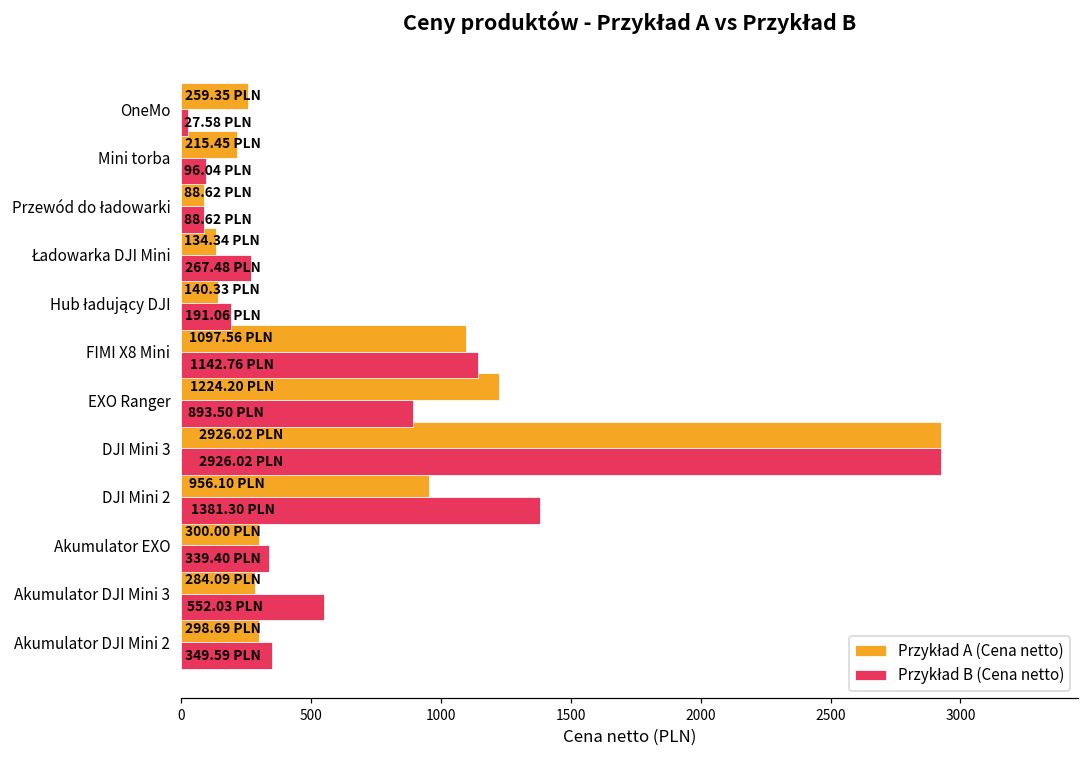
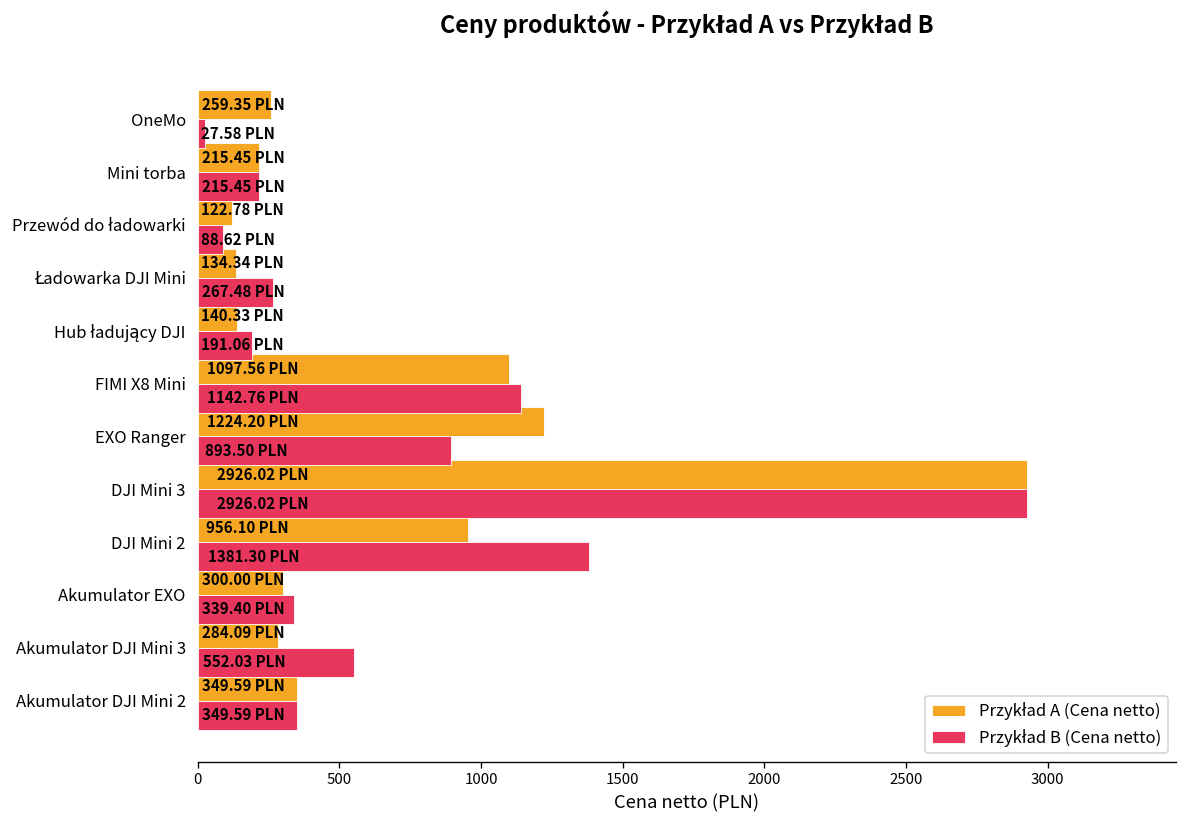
  {
    "Przykład A (Cena netto)": {
      "OneMo": 259.35,
      "Mini torba": 215.45,
-     "Przewód do ładowarki": 88.62,
+     "Przewód do ładowarki": 122.78,
      "Ładowarka DJI Mini": 134.34,
      "Hub ładujący DJI": 140.33,
      "FIMI X8 Mini": 1097.56,
      "EXO Ranger": 1224.20,
      "DJI Mini 3": 2926.02,
      "DJI Mini 2": 956.10,
      "Akumulator EXO": 300.00,
      "Akumulator DJI Mini 3": 284.09,
-     "Akumulator DJI Mini 2": 298.69
+     "Akumulator DJI Mini 2": 349.59
    },
    "Przykład B (Cena netto)": {
      "OneMo": 27.58,
-     "Mini torba": 96.04,
+     "Mini torba": 215.45,
      "Przewód do ładowarki": 88.62,
      "Ładowarka DJI Mini": 267.48,
      "Hub ładujący DJI": 191.06,
      "FIMI X8 Mini": 1142.76,
      "EXO Ranger": 893.50,
      "DJI Mini 3": 2926.02,
      "DJI Mini 2": 1381.30,
      "Akumulator EXO": 339.40,
      "Akumulator DJI Mini 3": 552.03,
      "Akumulator DJI Mini 2": 349.59
    }
  }
